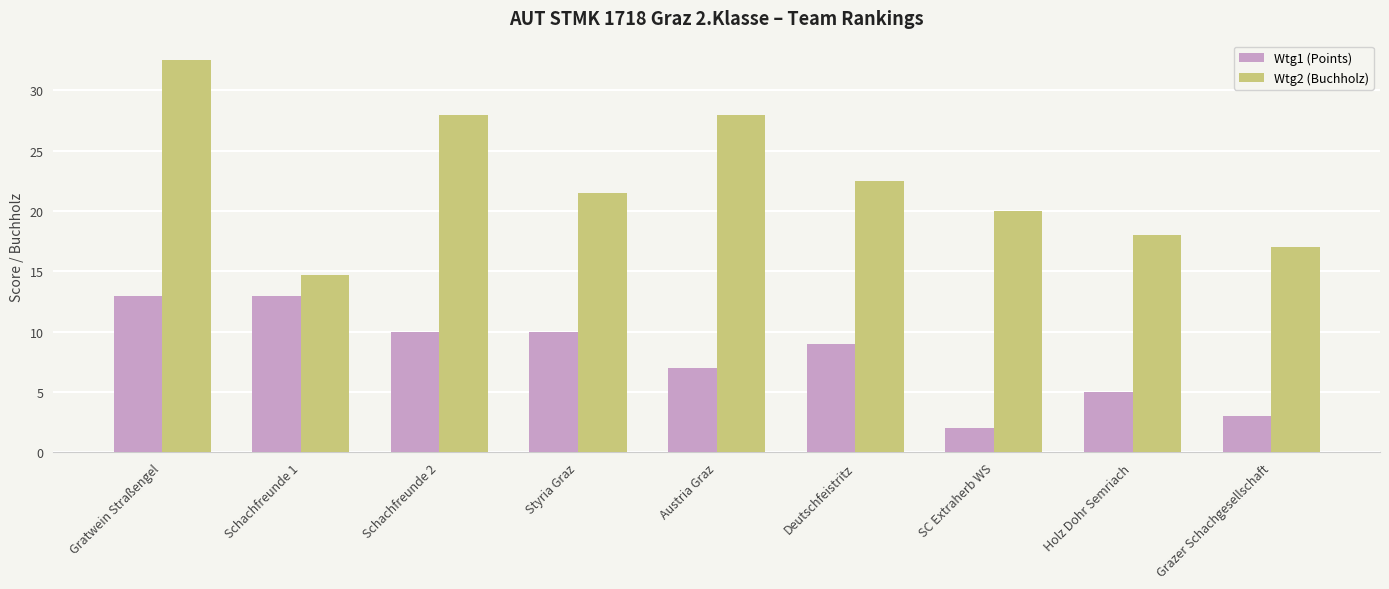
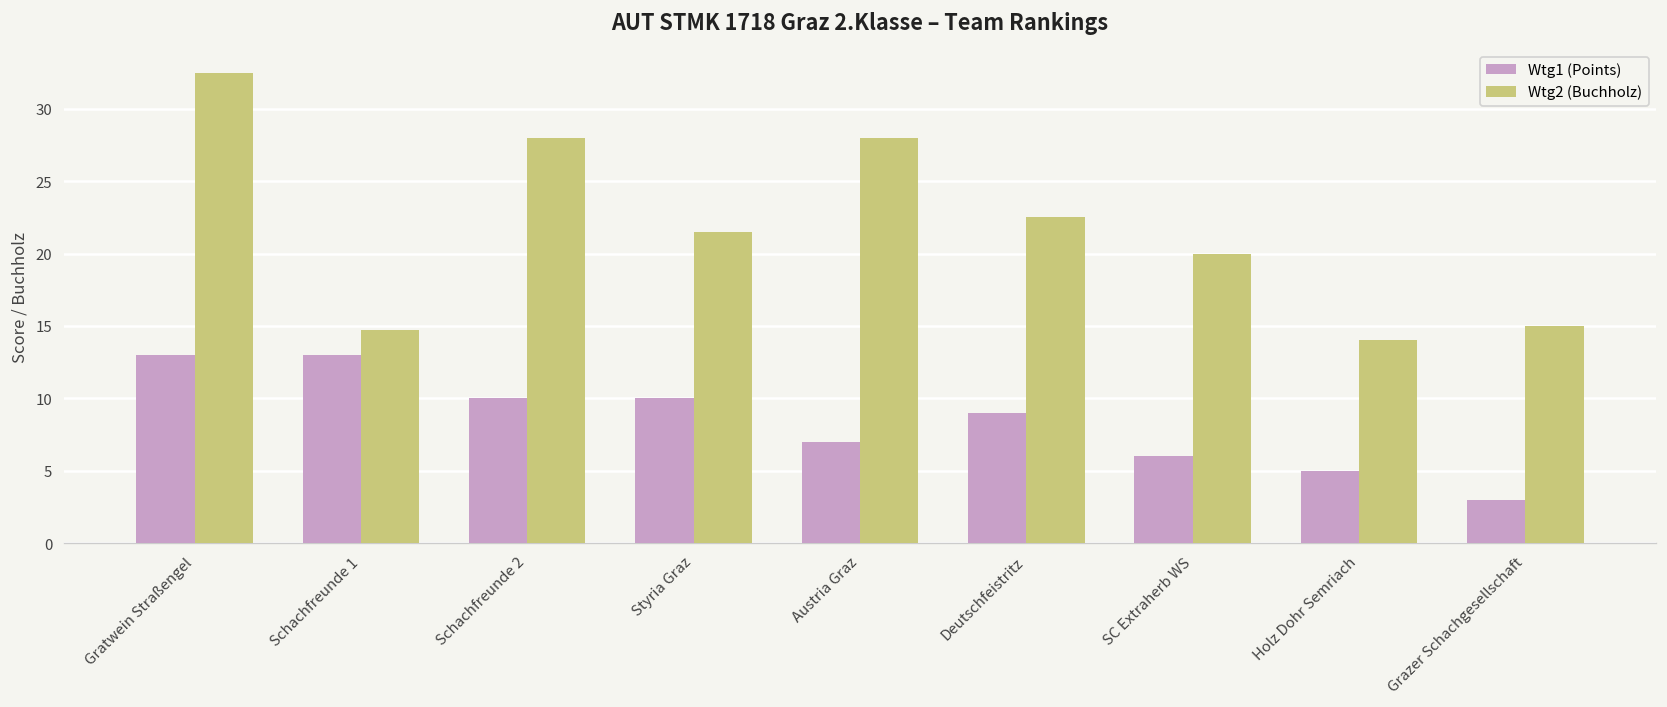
  {
    "Wtg1 (Points)": {
      "Gratwein Straßengel": 13,
      "Schachfreunde 1": 13,
      "Schachfreunde 2": 10,
      "Styria Graz": 10,
      "Austria Graz": 7,
      "Deutschfeistritz": 9,
-     "SC Extraherb WS": 2,
+     "SC Extraherb WS": 6,
      "Holz Dohr Semriach": 5,
      "Grazer Schachgesellschaft": 3
    },
    "Wtg2 (Buchholz)": {
      "Gratwein Straßengel": 32.5,
      "Schachfreunde 1": 14.7,
      "Schachfreunde 2": 28,
      "Styria Graz": 21.5,
      "Austria Graz": 28,
      "Deutschfeistritz": 22.5,
      "SC Extraherb WS": 20,
-     "Holz Dohr Semriach": 18,
-     "Grazer Schachgesellschaft": 17
+     "Holz Dohr Semriach": 14,
+     "Grazer Schachgesellschaft": 15
    }
  }
